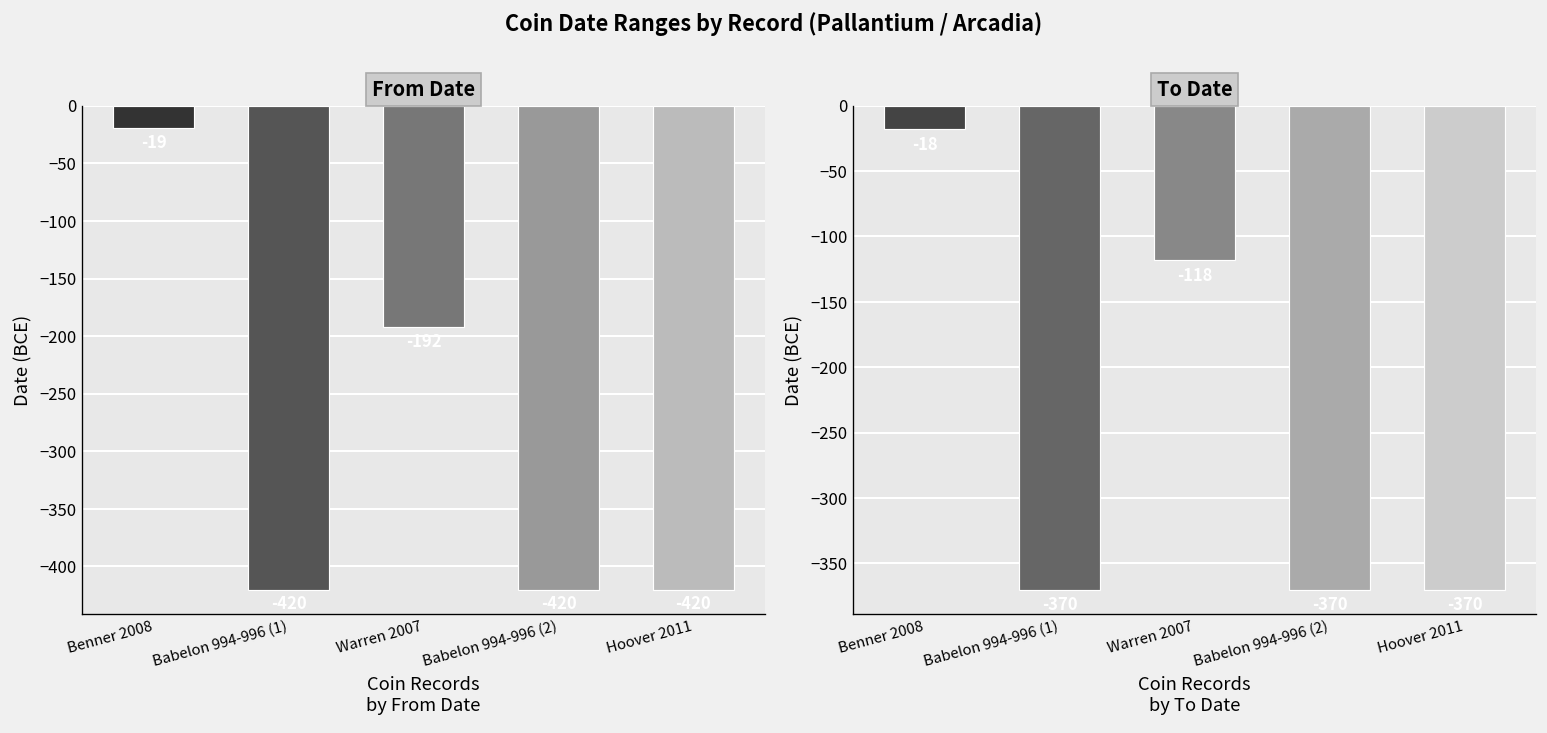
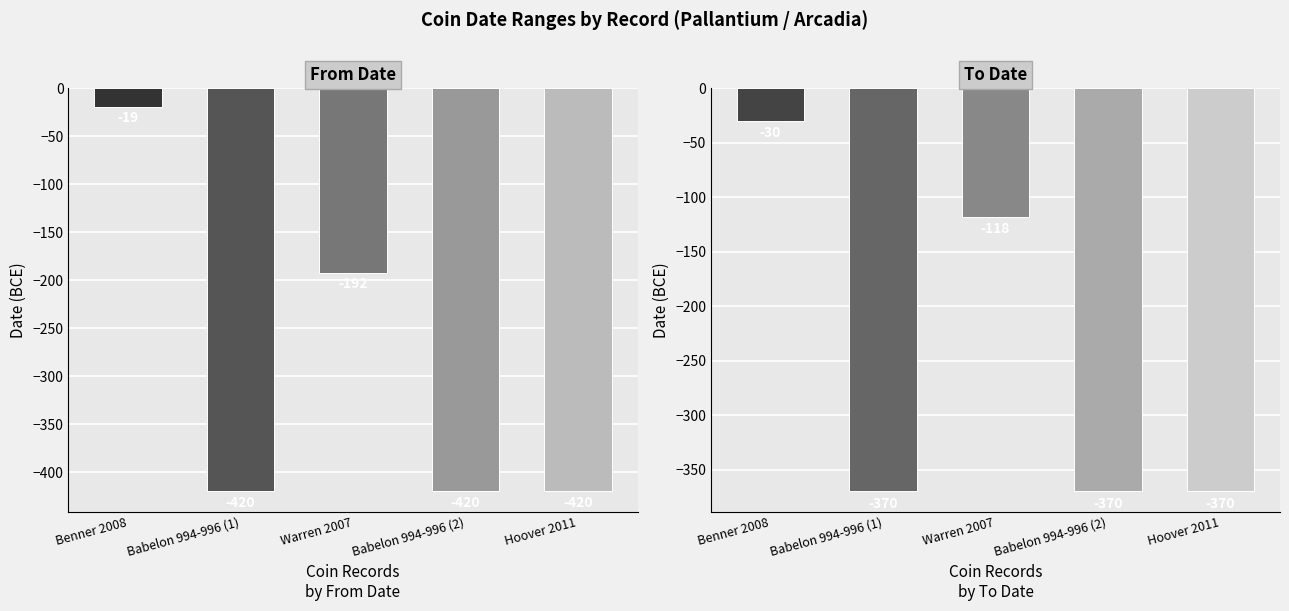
  {
    "From Date": {
      "Benner 2008": -20,
      "Babelon 994-996 (1)": -420,
      "Warren 2007": -190,
      "Babelon 994-996 (2)": -420,
      "Hoover 2011": -420
    },
    "To Date": {
-     "Benner 2008": -18,
+     "Benner 2008": -30,
      "Babelon 994-996 (1)": -370,
      "Warren 2007": -118,
      "Babelon 994-996 (2)": -370,
      "Hoover 2011": -370
    }
  }
